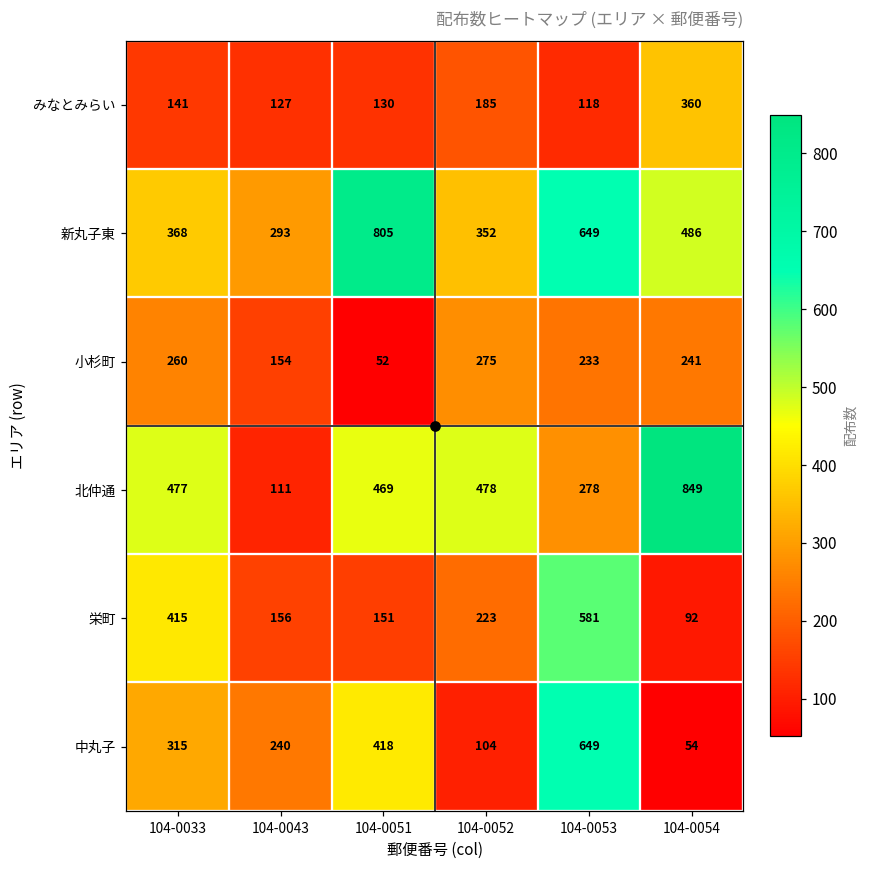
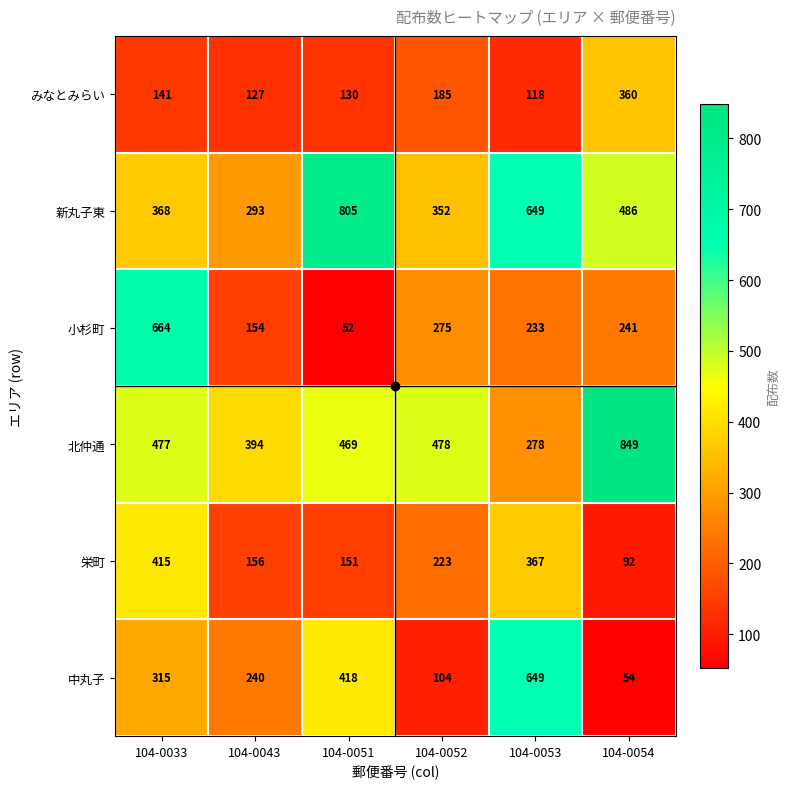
  {
    "みなとみらい": {
      "104-0033": 141,
      "104-0043": 127,
      "104-0051": 130,
      "104-0052": 185,
      "104-0053": 118,
      "104-0054": 360
    },
    "新丸子東": {
      "104-0033": 368,
      "104-0043": 293,
      "104-0051": 805,
      "104-0052": 352,
      "104-0053": 649,
      "104-0054": 486
    },
    "小杉町": {
-     "104-0033": 260,
+     "104-0033": 664,
      "104-0043": 154,
      "104-0051": 52,
      "104-0052": 275,
      "104-0053": 233,
      "104-0054": 241
    },
    "北仲通": {
      "104-0033": 477,
-     "104-0043": 111,
+     "104-0043": 394,
      "104-0051": 469,
      "104-0052": 478,
      "104-0053": 278,
      "104-0054": 849
    },
    "栄町": {
      "104-0033": 415,
      "104-0043": 156,
      "104-0051": 151,
      "104-0052": 223,
-     "104-0053": 581,
+     "104-0053": 367,
      "104-0054": 92
    },
    "中丸子": {
      "104-0033": 315,
      "104-0043": 240,
      "104-0051": 418,
      "104-0052": 104,
      "104-0053": 649,
      "104-0054": 54
    }
  }
